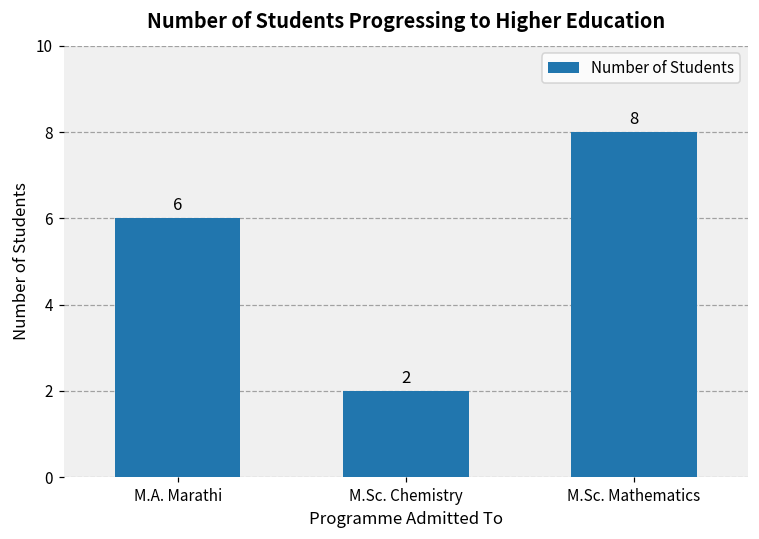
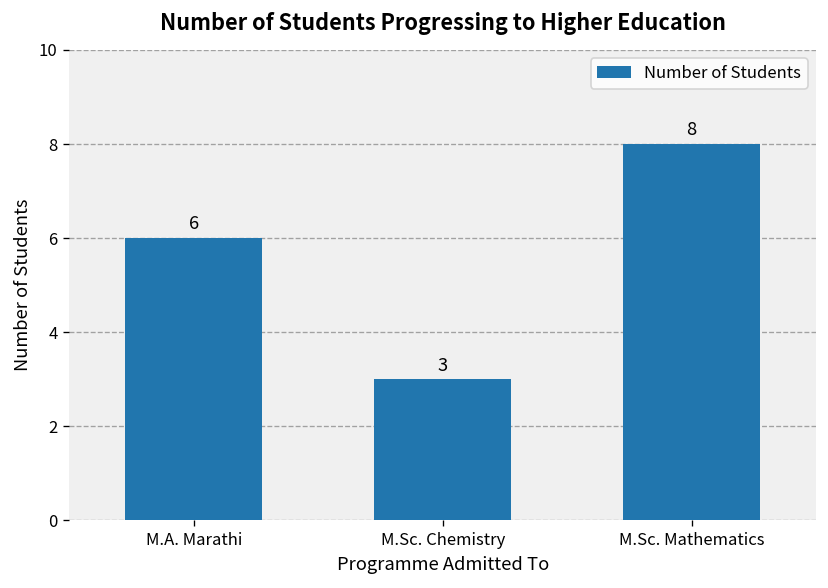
  {
    "M.A. Marathi": 6,
-   "M.Sc. Chemistry": 2,
+   "M.Sc. Chemistry": 3,
    "M.Sc. Mathematics": 8
  }
